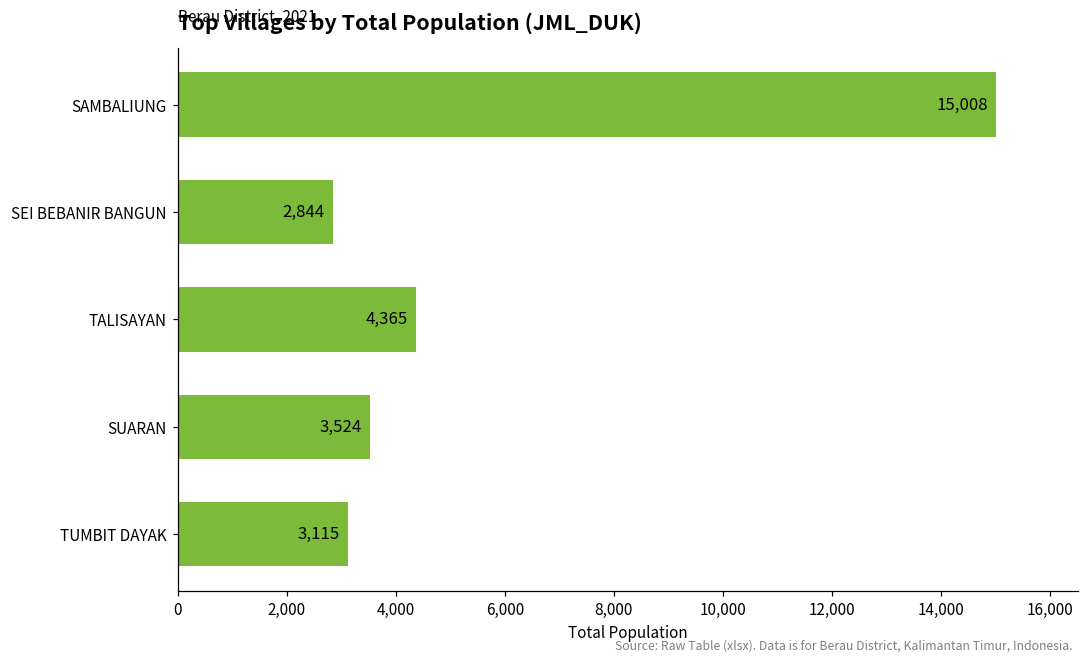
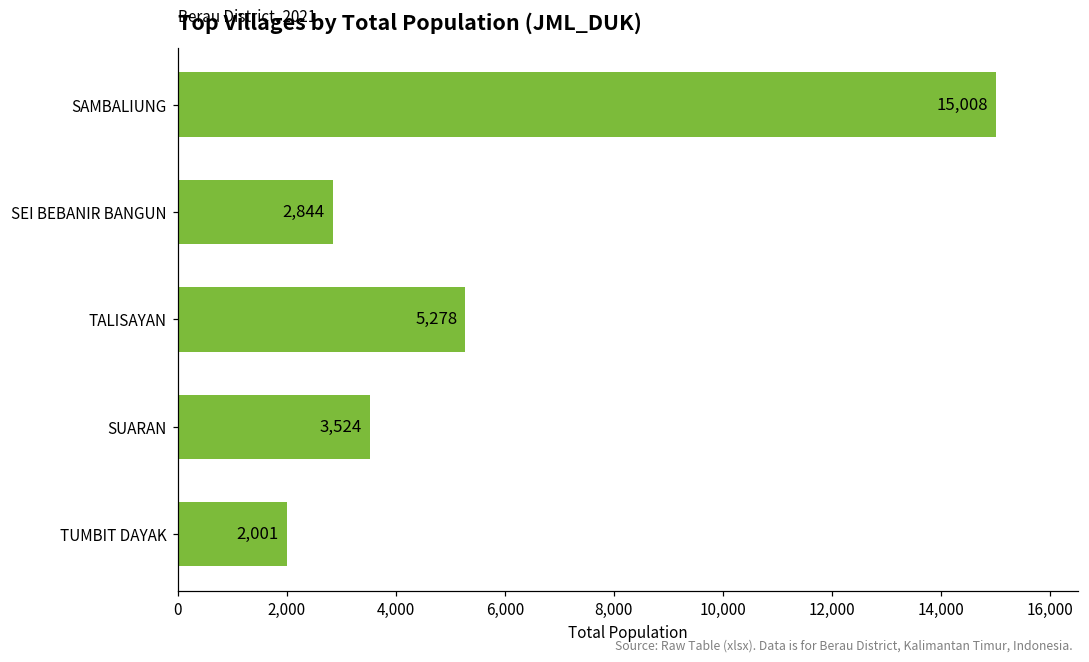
  {
    "SAMBALIUNG": "15,008",
    "SEI BEBANIR BANGUN": "2,844",
-   "TALISAYAN": "4,365",
+   "TALISAYAN": "5,278",
    "SUARAN": "3,524",
-   "TUMBIT DAYAK": "3,115"
+   "TUMBIT DAYAK": "2,001"
  }
